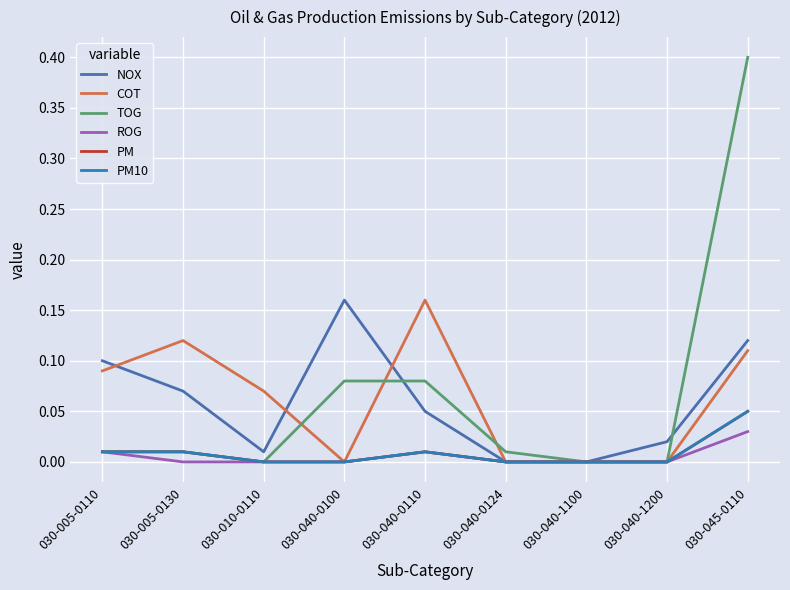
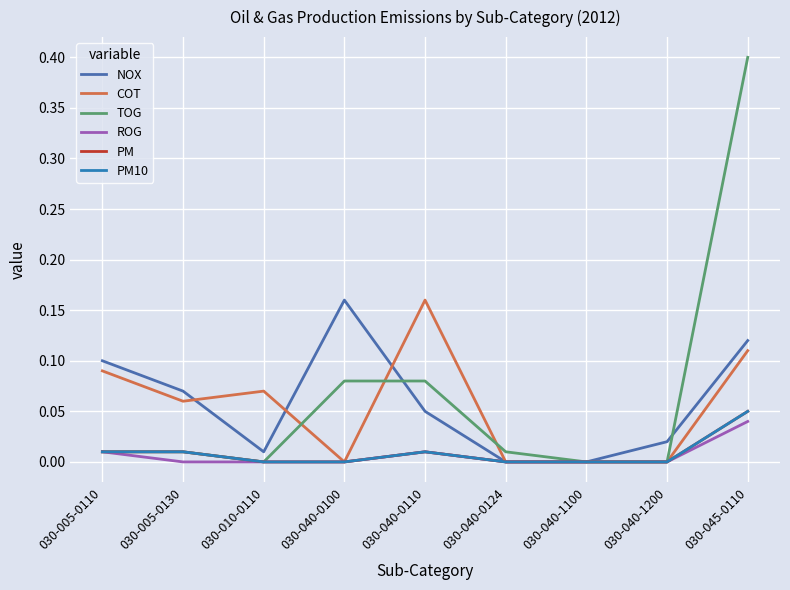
  {
    "COT": {
      "030-005-0110": 0.09,
-     "030-005-0130": 0.12,
+     "030-005-0130": 0.06,
      "030-010-0110": 0.07,
      "030-040-0110": 0.16,
      "030-045-0110": 0.11
    },
    "TOG": {
      "030-040-0100": 0.08,
      "030-040-0110": 0.08,
      "030-040-0124": 0.01,
      "030-045-0110": 0.40
    },
    "ROG": {
      "030-005-0130": 0.00,
-     "030-045-0110": 0.03
+     "030-045-0110": 0.04
    }
  }
